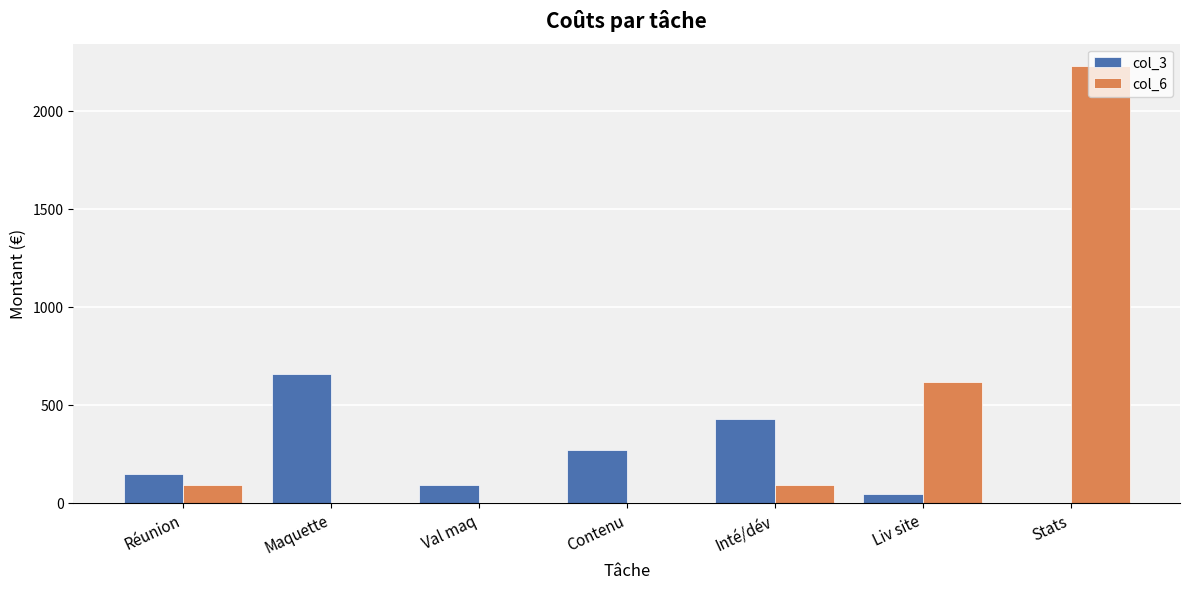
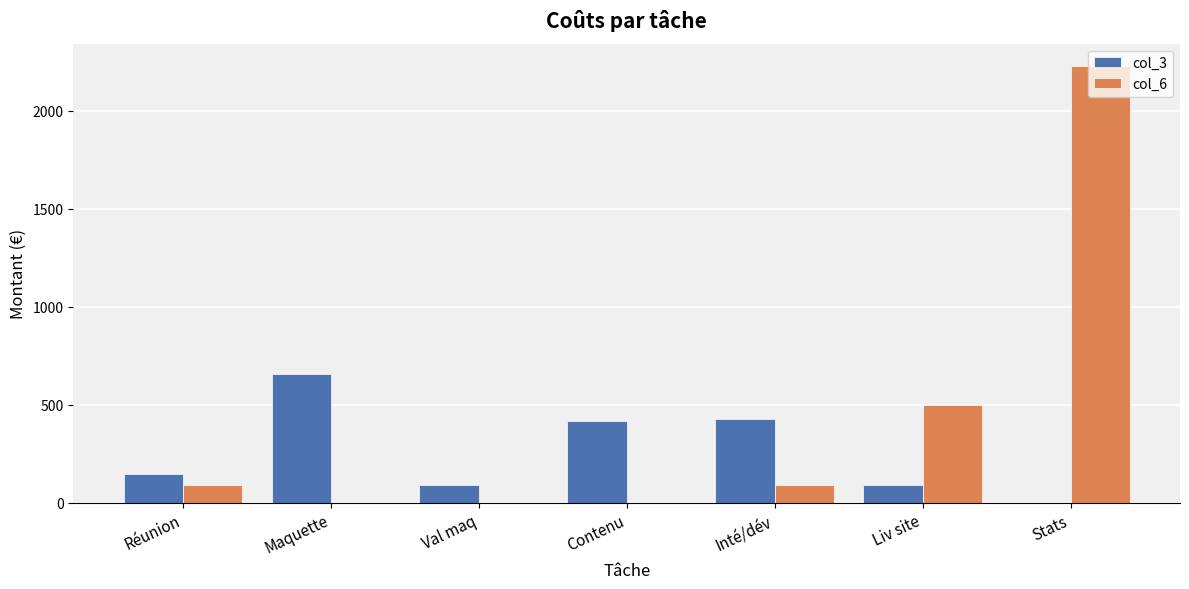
  {
    "col_3": {
      "Réunion": 150,
      "Maquette": 660,
      "Val maq": 90,
-     "Contenu": 270,
+     "Contenu": 420,
      "Inté/dév": 430,
-     "Liv site": 40,
+     "Liv site": 90,
      "Stats": 0
    },
    "col_6": {
      "Réunion": 90,
      "Maquette": 0,
      "Val maq": 0,
      "Contenu": 0,
      "Inté/dév": 90,
-     "Liv site": 610
+     "Liv site": 500
    }
  }
